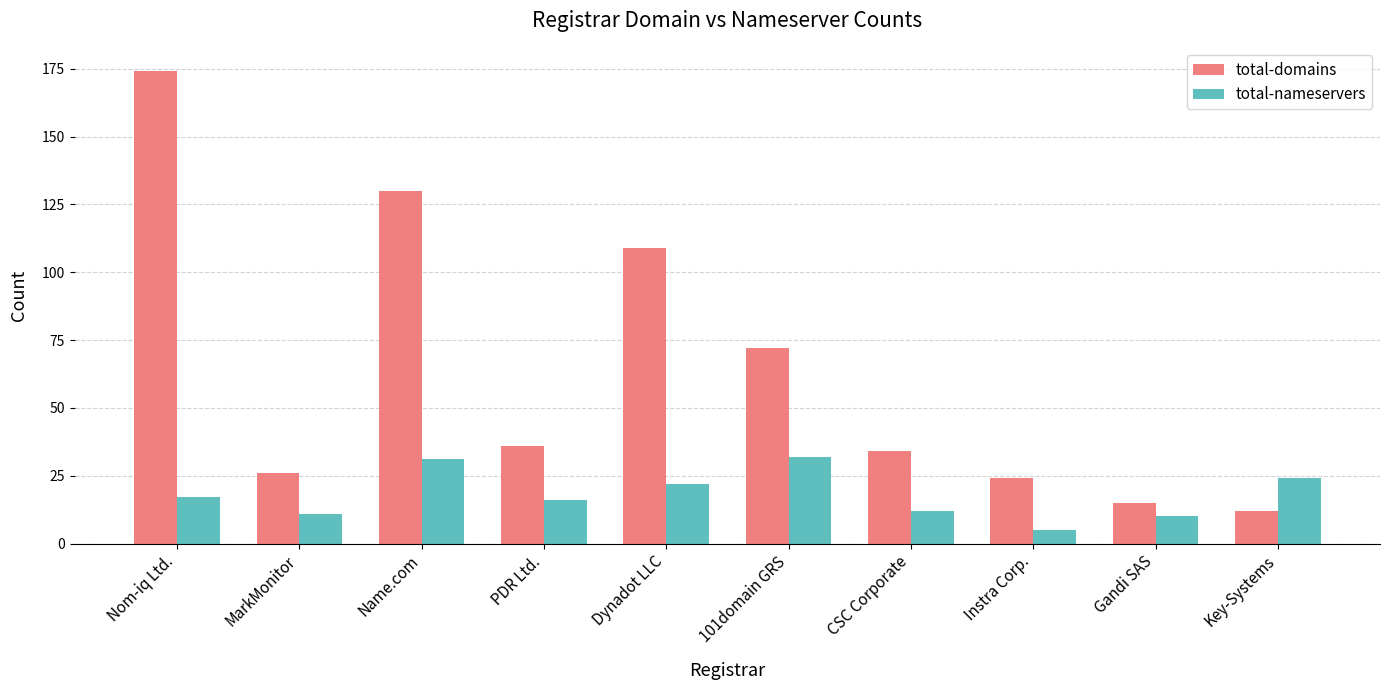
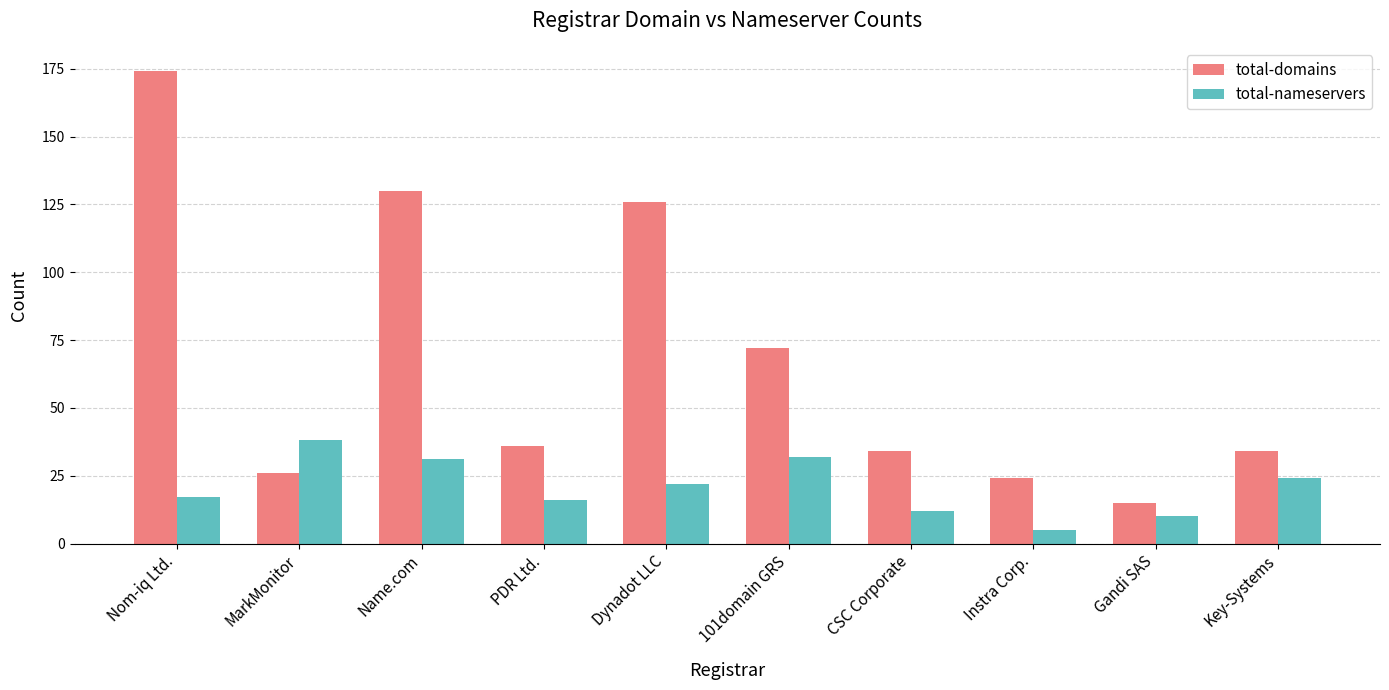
  {
    "total-domains": {
      "Nom-iq Ltd.": 174,
      "MarkMonitor": 26,
      "Name.com": 130,
      "PDR Ltd.": 36,
-     "Dynadot LLC": 109,
+     "Dynadot LLC": 126,
      "101domain GRS": 72,
      "CSC Corporate": 34,
      "Instra Corp.": 24,
      "Gandi SAS": 15,
-     "Key-Systems": 12
+     "Key-Systems": 34
    },
    "total-nameservers": {
      "Nom-iq Ltd.": 17,
-     "MarkMonitor": 11,
+     "MarkMonitor": 38,
      "Name.com": 31,
      "PDR Ltd.": 16,
      "Dynadot LLC": 22,
      "101domain GRS": 32,
      "CSC Corporate": 12,
      "Instra Corp.": 5,
      "Gandi SAS": 10,
      "Key-Systems": 24
    }
  }
